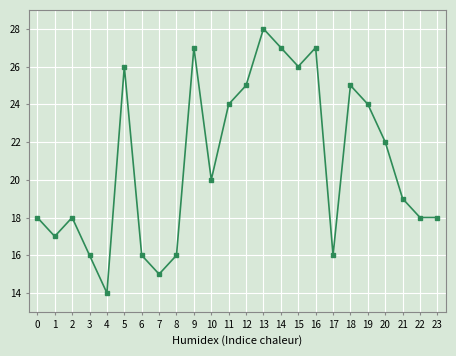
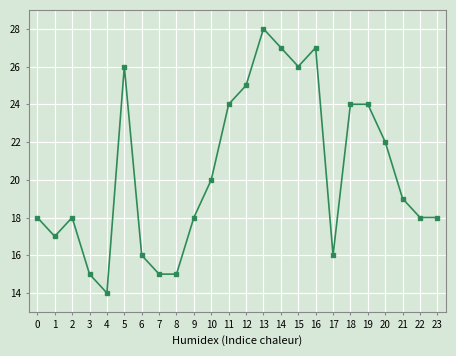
  {
    "0": 18,
    "1": 17,
    "2": 18,
-   "3": 16,
+   "3": 15,
    "4": 14,
    "5": 26,
    "6": 16,
    "7": 15,
-   "8": 16,
-   "9": 27,
+   "8": 15,
+   "9": 18,
    "10": 20,
    "11": 24,
    "12": 25,
    "13": 28,
    "14": 27,
    "15": 26,
    "16": 27,
    "17": 16,
-   "18": 25,
+   "18": 24,
    "19": 24,
    "20": 22,
    "21": 19,
    "22": 18,
    "23": 18
  }
